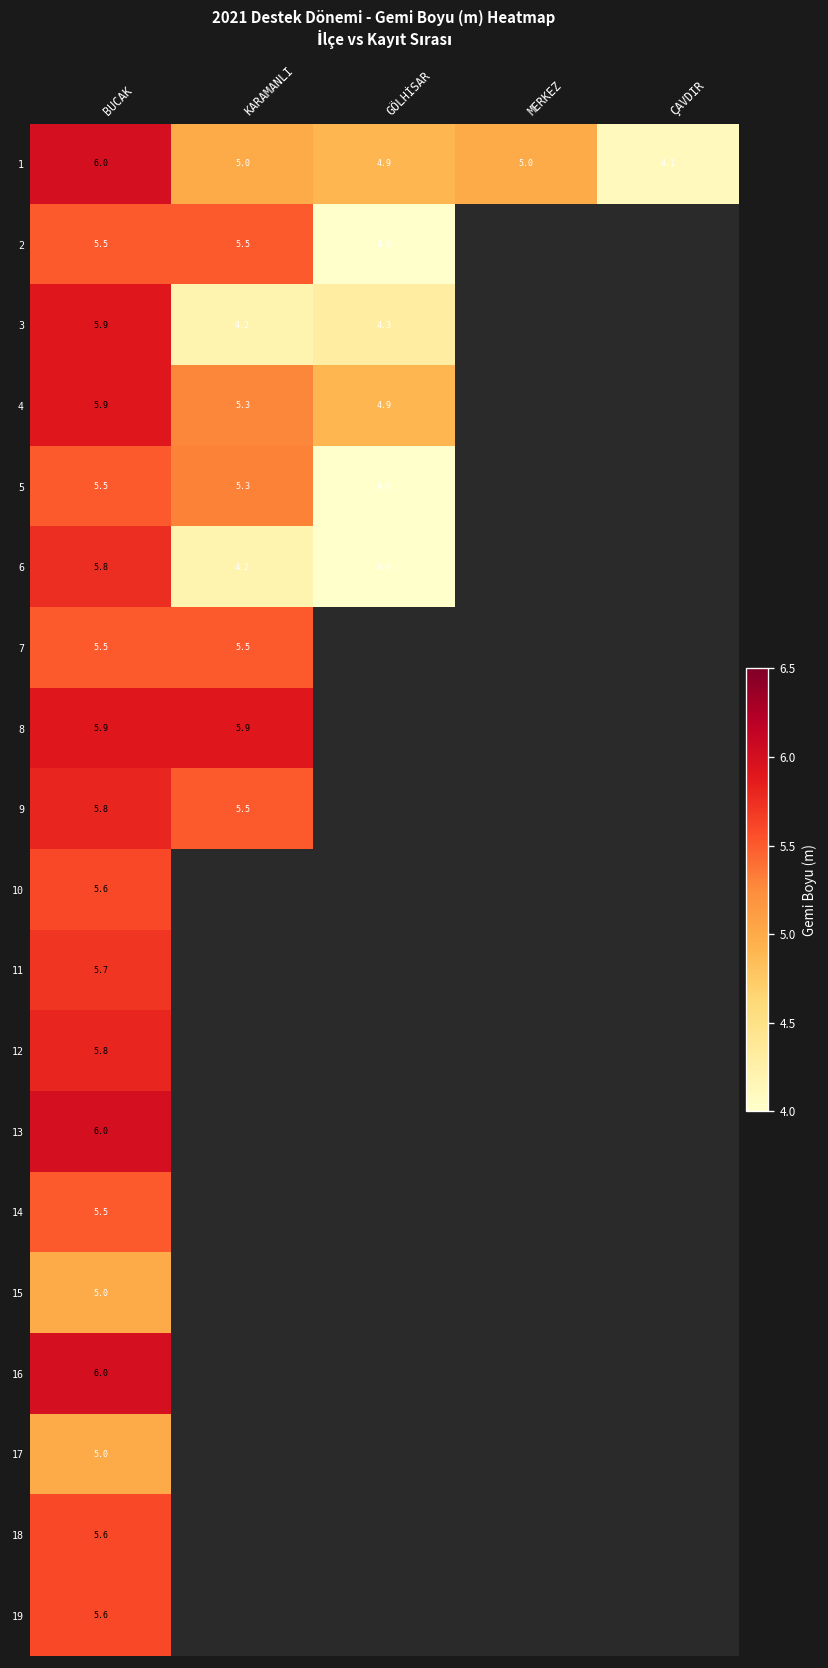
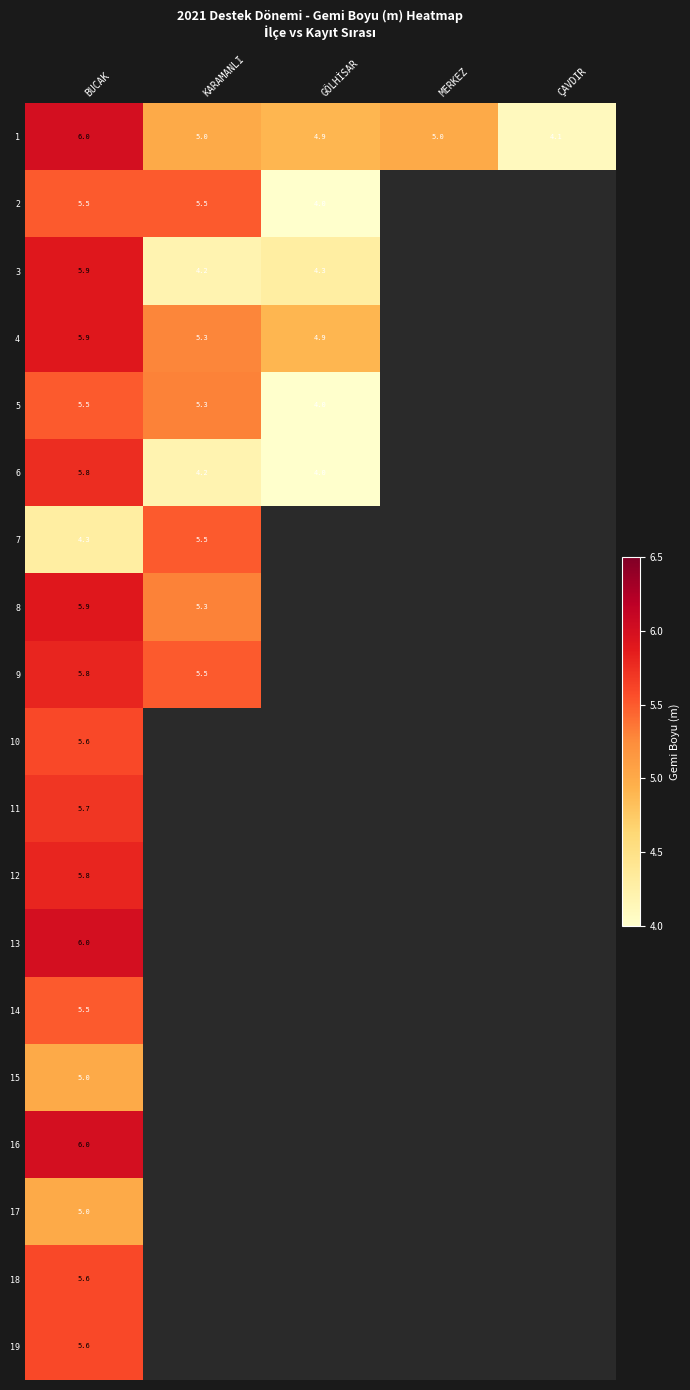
  {
    "1": {
      "BUCAK": 6.0,
      "KARAMANLI": 5.0,
      "GÖLHİSAR": 4.9,
      "MERKEZ": 5.0,
      "ÇAVDIR": 4.1
    },
    "2": {
      "BUCAK": 5.5,
      "KARAMANLI": 5.5,
      "GÖLHİSAR": 4.0
    },
    "3": {
      "BUCAK": 5.9,
      "KARAMANLI": 4.2,
      "GÖLHİSAR": 4.3
    },
    "4": {
      "BUCAK": 5.9,
      "KARAMANLI": 5.3,
      "GÖLHİSAR": 4.9
    },
    "5": {
      "BUCAK": 5.5,
      "KARAMANLI": 5.3,
      "GÖLHİSAR": 4.0
    },
    "6": {
      "BUCAK": 5.8,
      "KARAMANLI": 4.2,
      "GÖLHİSAR": 4.0
    },
    "7": {
-     "BUCAK": 5.5,
+     "BUCAK": 4.3,
      "KARAMANLI": 5.5
    },
    "8": {
      "BUCAK": 5.9,
-     "KARAMANLI": 5.9
+     "KARAMANLI": 5.3
    },
    "9": {
      "BUCAK": 5.8,
      "KARAMANLI": 5.5
    },
    "10": {
      "BUCAK": 5.6
    },
    "11": {
      "BUCAK": 5.7
    },
    "12": {
      "BUCAK": 5.8
    },
    "13": {
      "BUCAK": 6.0
    },
    "14": {
      "BUCAK": 5.5
    },
    "15": {
      "BUCAK": 5.0
    },
    "16": {
      "BUCAK": 6.0
    },
    "17": {
      "BUCAK": 5.0
    },
    "18": {
      "BUCAK": 5.6
    },
    "19": {
      "BUCAK": 5.6
    }
  }
